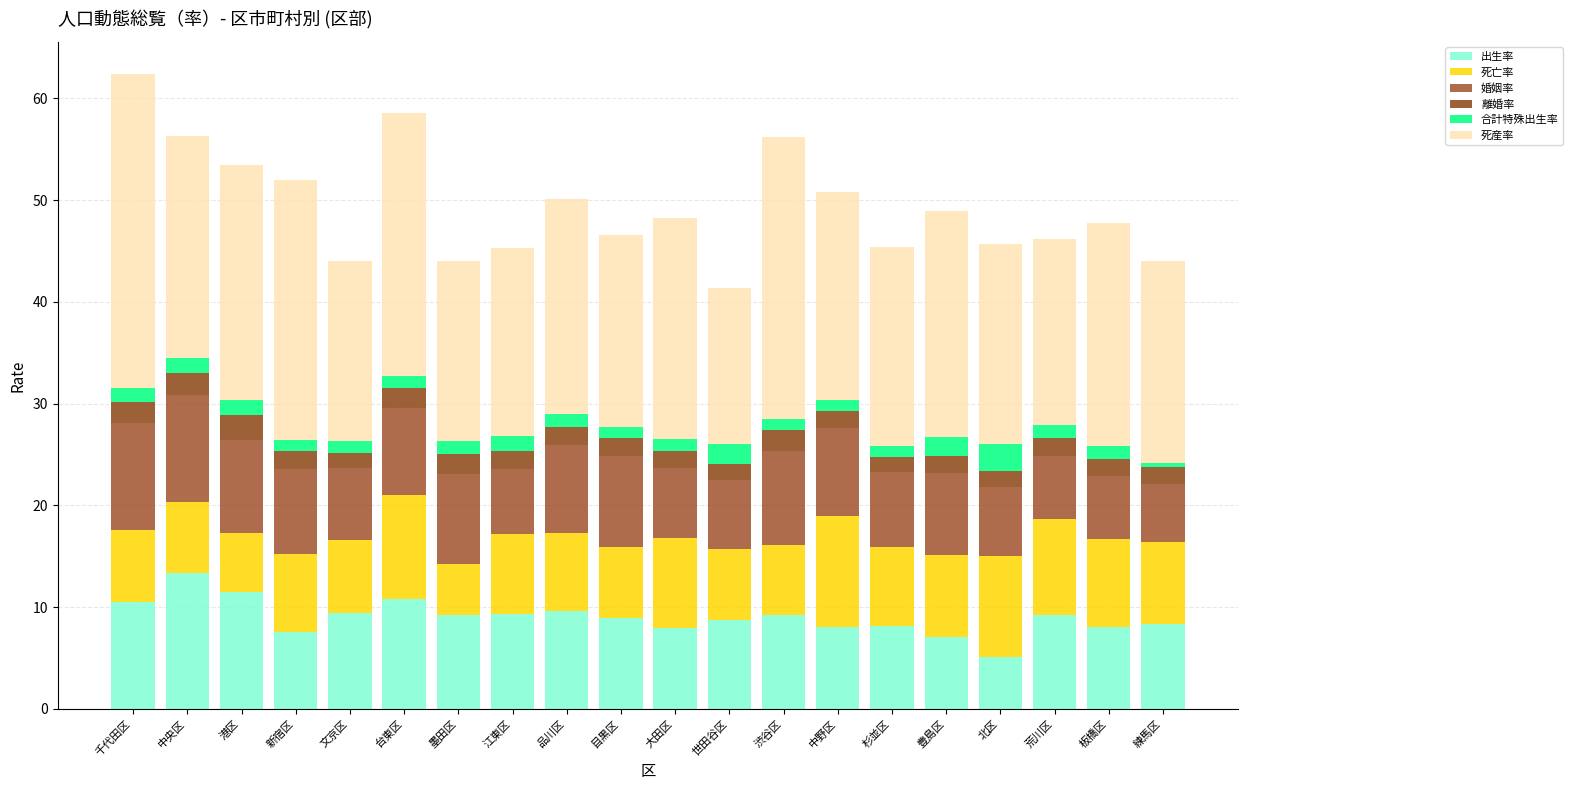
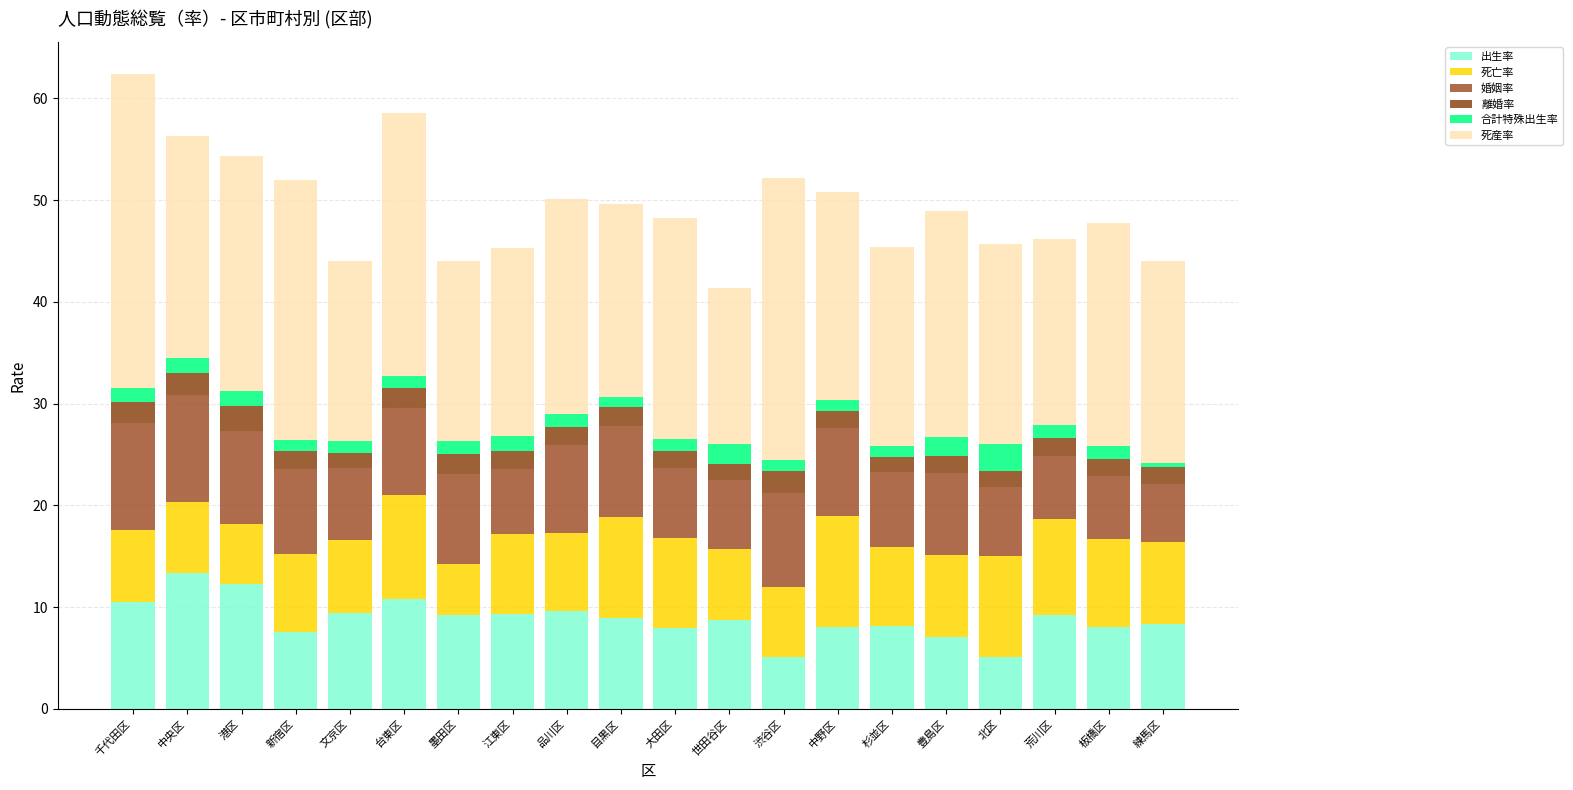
  {
    "出生率": {
      "千代田区": 10.5,
      "中央区": 13.4,
-     "港区": 11.4,
+     "港区": 12.3,
      "新宿区": 7.5,
      "文京区": 9.5,
      "台東区": 10.8,
      "墨田区": 9.2,
      "江東区": 9.3,
      "品川区": 9.6,
      "目黒区": 8.9,
      "大田区": 7.9,
      "世田谷区": 8.7,
-     "渋谷区": 9.2,
+     "渋谷区": 5.1,
      "中野区": 8.1,
      "杉並区": 8.2,
      "豊島区": 7.0,
      "北区": 5.1,
      "荒川区": 9.2,
      "板橋区": 8.1,
      "練馬区": 8.4
    },
    "死亡率": {
      "千代田区": 7.0,
      "中央区": 7.0,
      "港区": 5.9,
      "新宿区": 7.7,
      "文京区": 7.1,
      "台東区": 10.1,
      "墨田区": 5.0,
      "江東区": 7.9,
      "品川区": 7.7,
-     "目黒区": 7.0,
+     "目黒区": 10.0,
      "大田区": 8.8,
      "世田谷区": 7.0,
      "渋谷区": 6.9,
      "中野区": 10.9,
      "杉並区": 7.8,
      "豊島区": 8.1,
      "北区": 9.9,
      "荒川区": 9.5,
      "板橋区": 8.6,
      "練馬区": 8.0
    },
    "合計特殊出生率": {
      "千代田区": 1.4,
      "中央区": 1.4,
      "港区": 1.5,
      "新宿区": 1.1,
      "文京区": 1.3,
      "台東区": 1.2,
      "墨田区": 1.2,
      "江東区": 1.4,
      "品川区": 1.2,
      "目黒区": 1.0,
      "大田区": 1.2,
      "世田谷区": 2.0,
      "渋谷区": 1.1,
      "中野区": 1.1,
      "杉並区": 1.0,
      "豊島区": 1.9,
      "北区": 2.6,
      "荒川区": 1.3,
      "板橋区": 1.2,
      "練馬区": 0.4
    },
    "死産率": {
      "千代田区": 30.9,
      "中央区": 21.8,
      "港区": 23.1,
      "新宿区": 25.5,
      "文京区": 17.7,
      "台東区": 25.8,
      "墨田区": 17.7,
      "江東区": 18.5,
      "品川区": 21.1,
      "目黒区": 18.9,
      "大田区": 21.7,
      "世田谷区": 15.3,
      "渋谷区": 27.7,
      "中野区": 20.4,
      "杉並区": 19.6,
      "豊島区": 22.2,
      "北区": 19.7,
      "荒川区": 18.2,
      "板橋区": 21.9,
      "練馬区": 19.9
    }
  }
